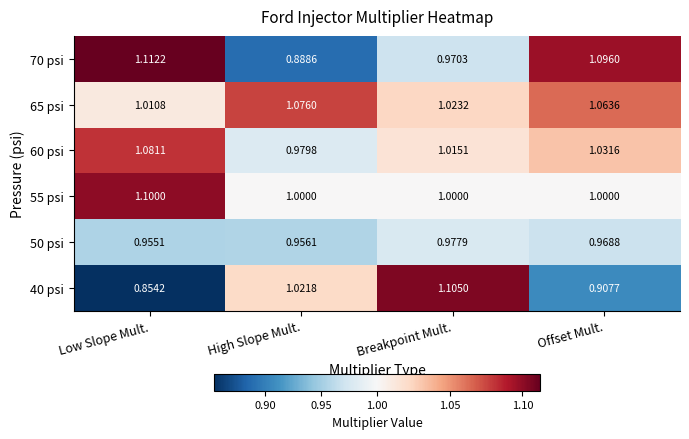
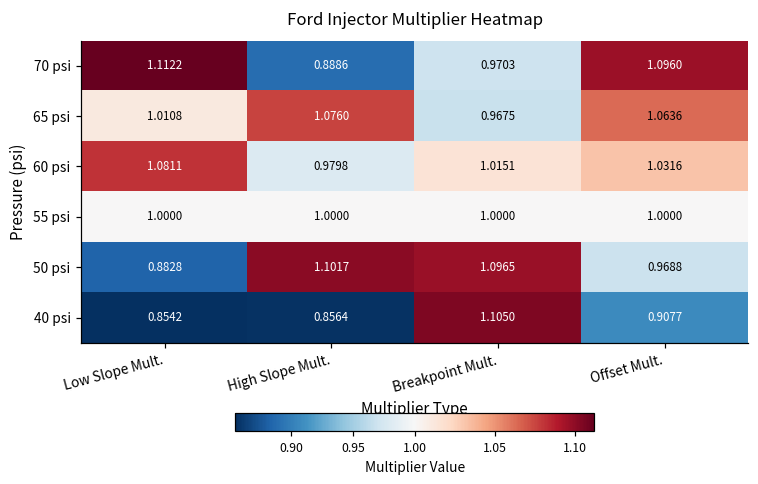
  {
    "70 psi": {
      "Low Slope Mult.": 1.1122,
      "High Slope Mult.": 0.8886,
      "Breakpoint Mult.": 0.9703,
      "Offset Mult.": 1.0960
    },
    "65 psi": {
      "Low Slope Mult.": 1.0108,
      "High Slope Mult.": 1.0760,
-     "Breakpoint Mult.": 1.0232,
+     "Breakpoint Mult.": 0.9675,
      "Offset Mult.": 1.0636
    },
    "60 psi": {
      "Low Slope Mult.": 1.0811,
      "High Slope Mult.": 0.9798,
      "Breakpoint Mult.": 1.0151,
      "Offset Mult.": 1.0316
    },
    "55 psi": {
-     "Low Slope Mult.": 1.1000,
+     "Low Slope Mult.": 1.0000,
      "High Slope Mult.": 1.0000,
      "Breakpoint Mult.": 1.0000,
      "Offset Mult.": 1.0000
    },
    "50 psi": {
-     "Low Slope Mult.": 0.9551,
-     "High Slope Mult.": 0.9561,
-     "Breakpoint Mult.": 0.9779,
+     "Low Slope Mult.": 0.8828,
+     "High Slope Mult.": 1.1017,
+     "Breakpoint Mult.": 1.0965,
      "Offset Mult.": 0.9688
    },
    "40 psi": {
      "Low Slope Mult.": 0.8542,
-     "High Slope Mult.": 1.0218,
+     "High Slope Mult.": 0.8564,
      "Breakpoint Mult.": 1.1050,
      "Offset Mult.": 0.9077
    }
  }
